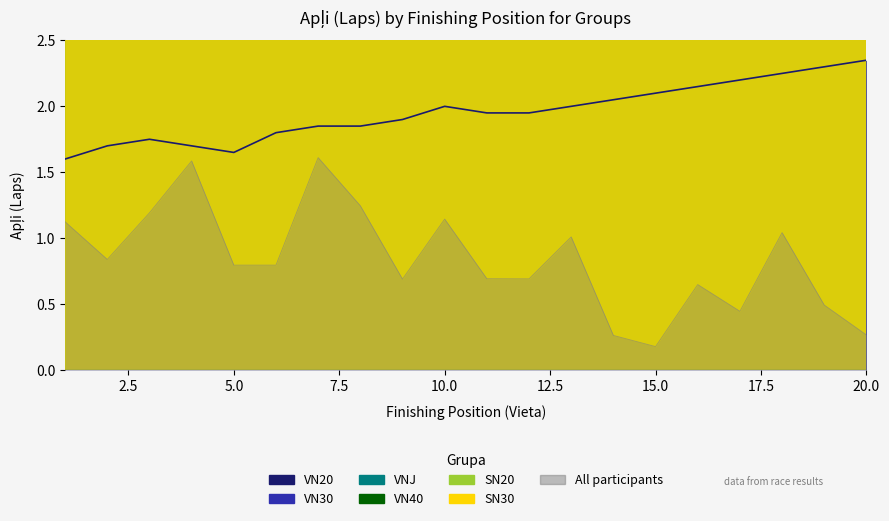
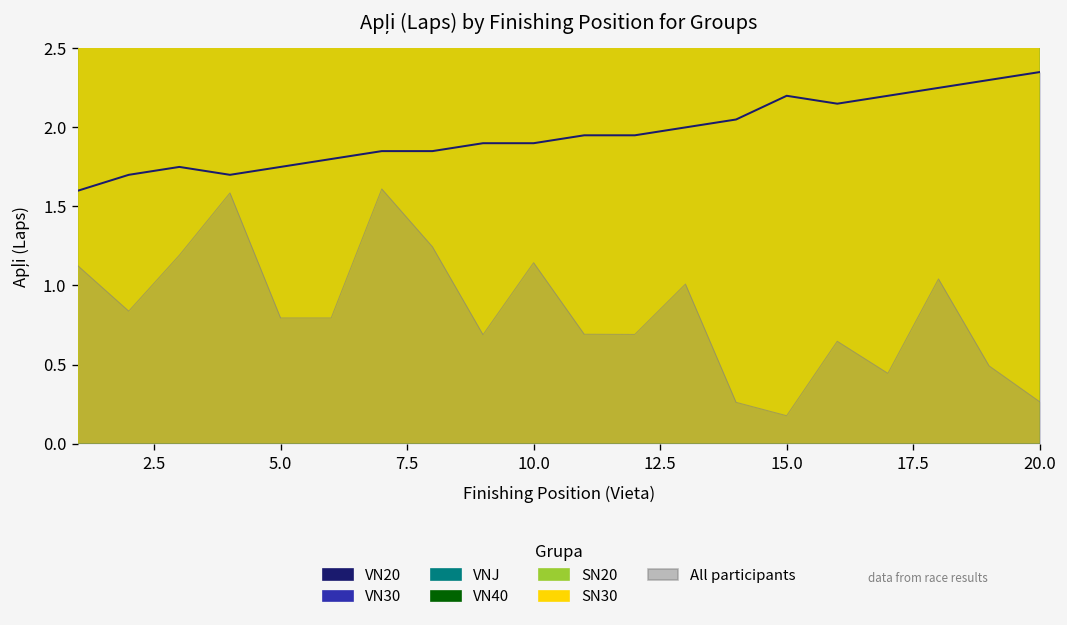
  {
    "VN20": {
-     "5.0": 1.65,
-     "10.0": 2.00,
-     "15.0": 2.10,
+     "5.0": 1.75,
+     "10.0": 1.90,
+     "15.0": 2.20,
      "20.0": 2.35
    },
    "All participants": {
      "5.0": 0.79,
      "10.0": 1.14,
      "15.0": 0.18,
      "20.0": 0.26
    }
  }
